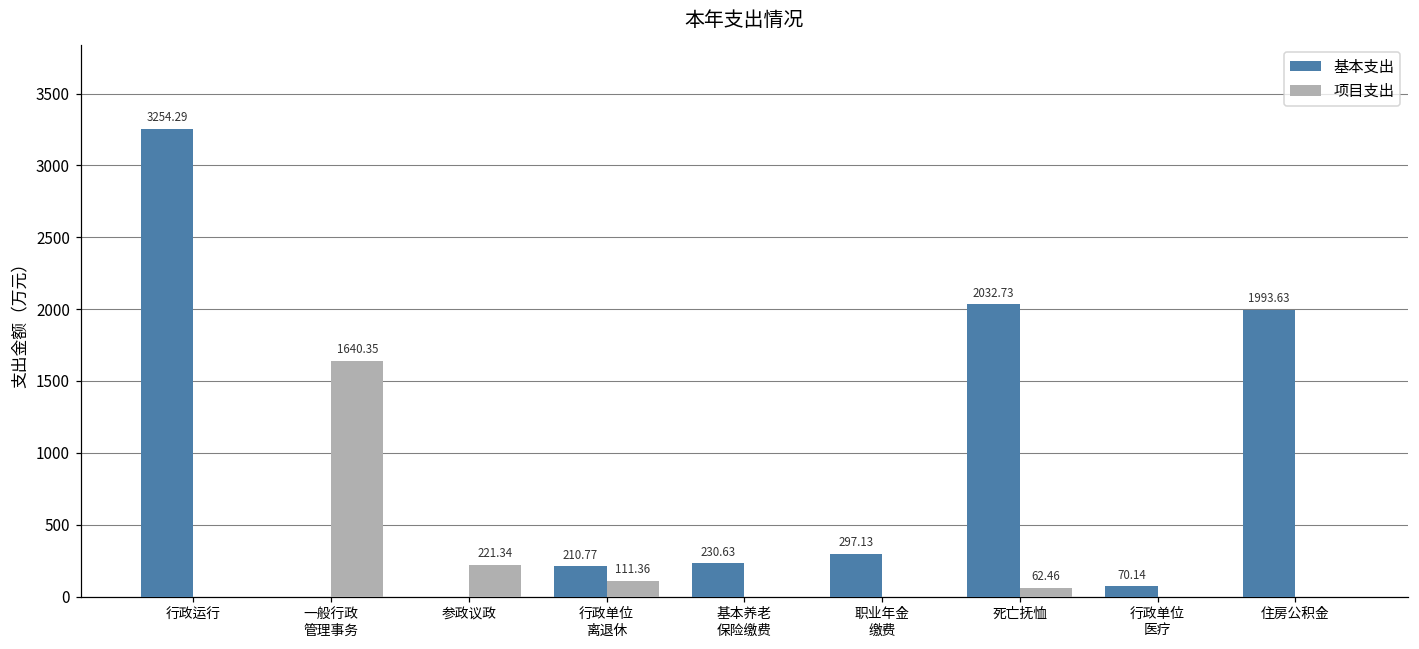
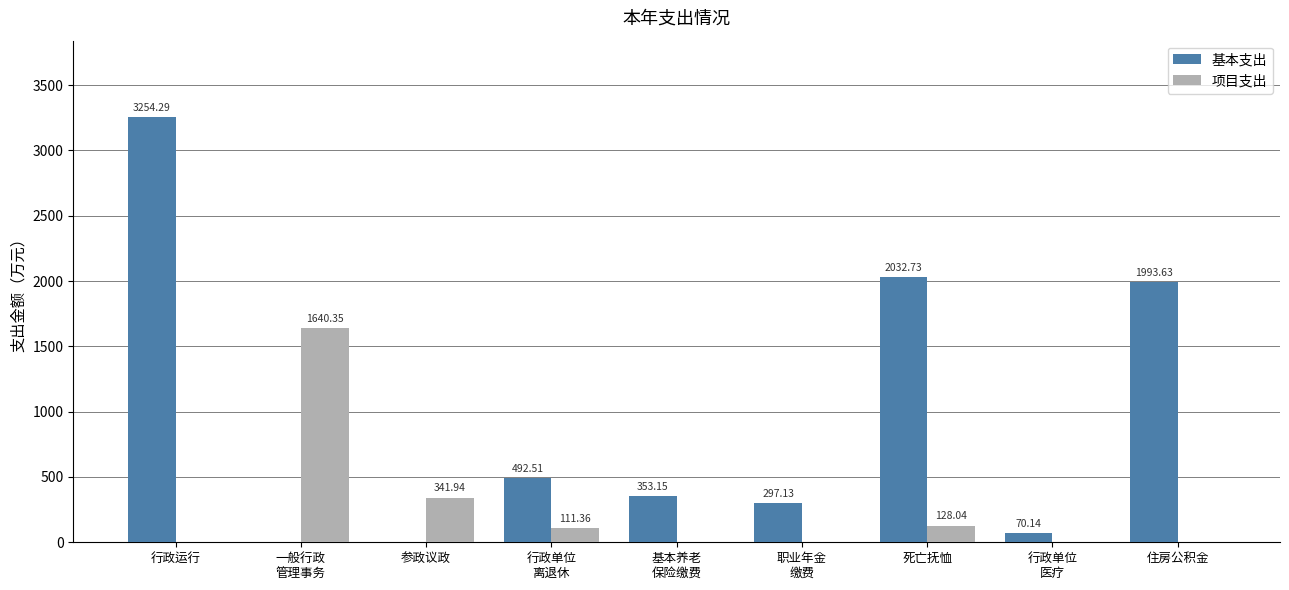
  {
    "基本支出": {
      "行政运行": 3254.29,
-     "行政单位 离退休": 210.77,
-     "基本养老 保险缴费": 230.63,
+     "行政单位 离退休": 492.51,
+     "基本养老 保险缴费": 353.15,
      "职业年金 缴费": 297.13,
      "死亡抚恤": 2032.73,
      "行政单位 医疗": 70.14,
      "住房公积金": 1993.63
    },
    "项目支出": {
      "一般行政 管理事务": 1640.35,
-     "参政议政": 221.34,
+     "参政议政": 341.94,
      "行政单位 离退休": 111.36,
-     "死亡抚恤": 62.46
+     "死亡抚恤": 128.04
    }
  }
